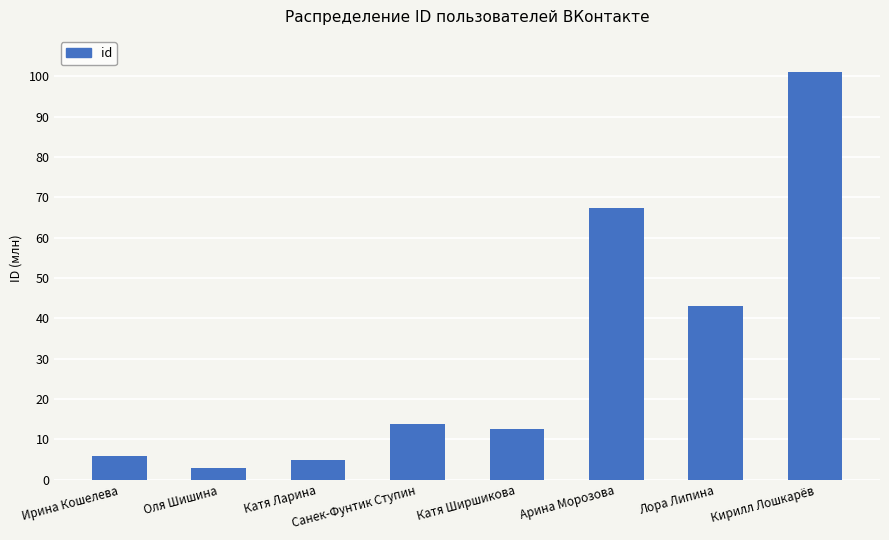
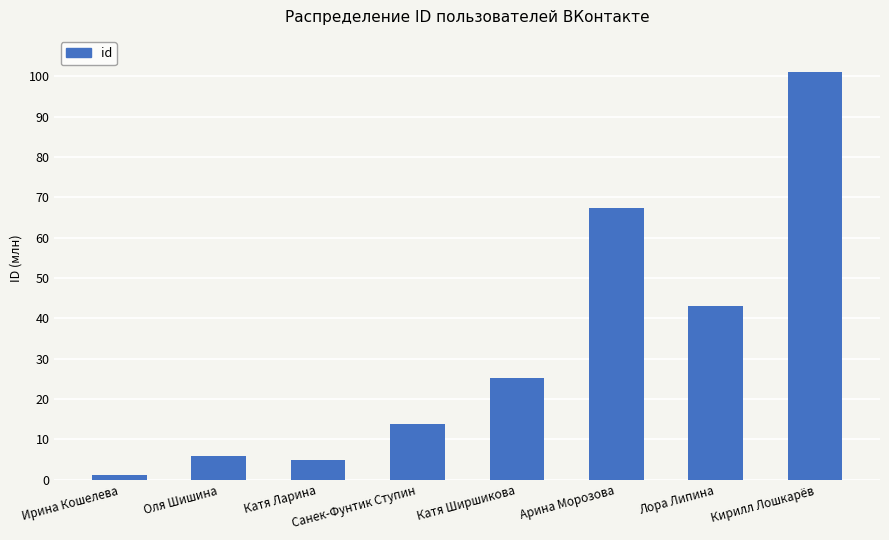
  {
-   "Ирина Кошелева": 6,
-   "Оля Шишина": 3,
+   "Ирина Кошелева": 1,
+   "Оля Шишина": 6,
    "Катя Ларина": 5,
    "Санек-Фунтик Ступин": 14,
-   "Катя Ширшикова": 13,
+   "Катя Ширшикова": 25,
    "Арина Морозова": 67,
    "Лора Липина": 43,
    "Кирилл Лошкарёв": 101
  }
